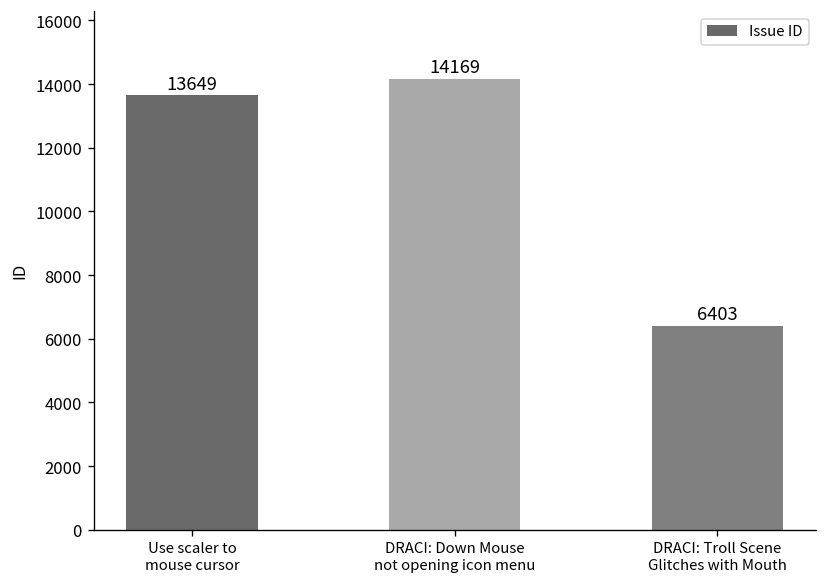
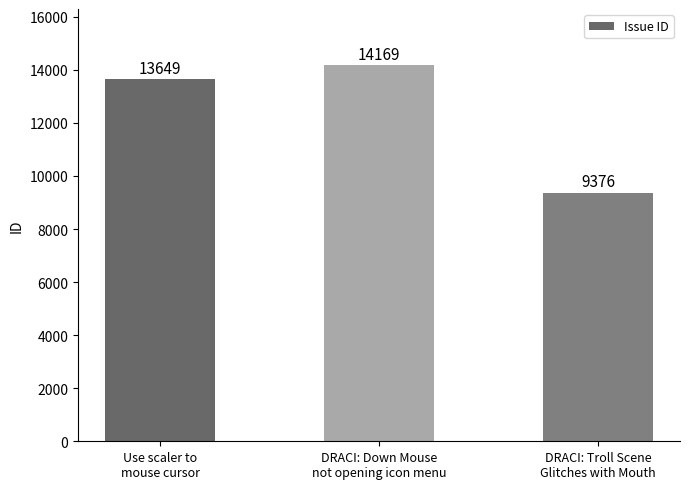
  {
    "Use scaler to mouse cursor": 13649,
    "DRACI: Down Mouse not opening icon menu": 14169,
-   "DRACI: Troll Scene Glitches with Mouth": 6403
+   "DRACI: Troll Scene Glitches with Mouth": 9376
  }
